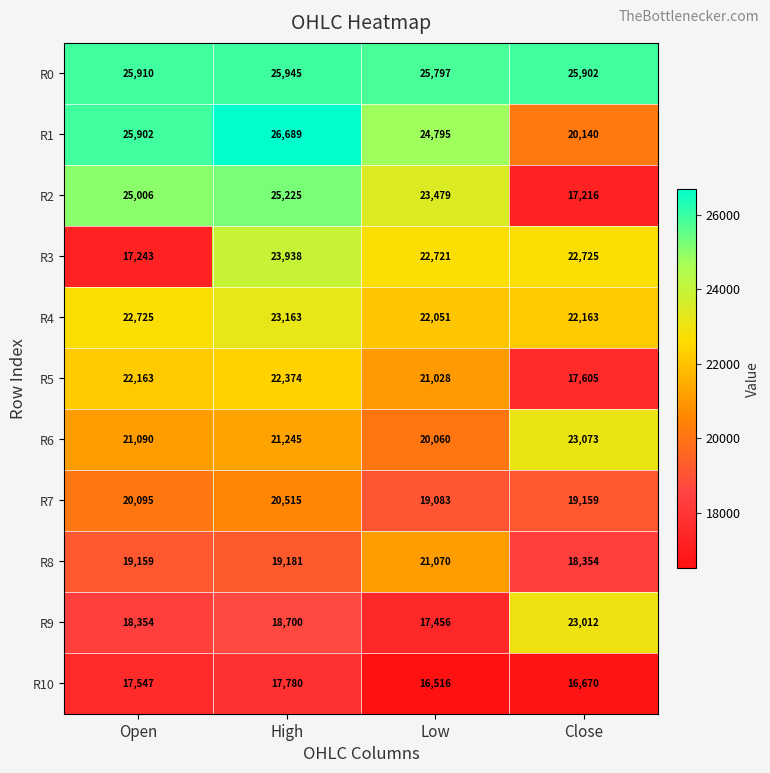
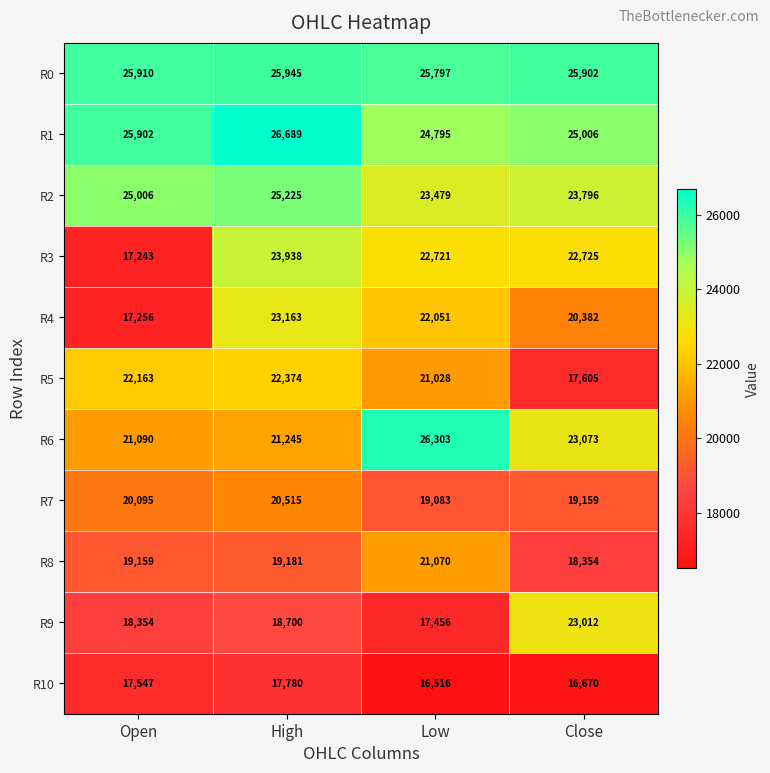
  {
    "R0": {
      "Open": "25,910",
      "High": "25,945",
      "Low": "25,797",
      "Close": "25,902"
    },
    "R1": {
      "Open": "25,902",
      "High": "26,689",
      "Low": "24,795",
-     "Close": "20,140"
+     "Close": "25,006"
    },
    "R2": {
      "Open": "25,006",
      "High": "25,225",
      "Low": "23,479",
-     "Close": "17,216"
+     "Close": "23,796"
    },
    "R3": {
      "Open": "17,243",
      "High": "23,938",
      "Low": "22,721",
      "Close": "22,725"
    },
    "R4": {
-     "Open": "22,725",
+     "Open": "17,256",
      "High": "23,163",
      "Low": "22,051",
-     "Close": "22,163"
+     "Close": "20,382"
    },
    "R5": {
      "Open": "22,163",
      "High": "22,374",
      "Low": "21,028",
      "Close": "17,605"
    },
    "R6": {
      "Open": "21,090",
      "High": "21,245",
-     "Low": "20,060",
+     "Low": "26,303",
      "Close": "23,073"
    },
    "R7": {
      "Open": "20,095",
      "High": "20,515",
      "Low": "19,083",
      "Close": "19,159"
    },
    "R8": {
      "Open": "19,159",
      "High": "19,181",
      "Low": "21,070",
      "Close": "18,354"
    },
    "R9": {
      "Open": "18,354",
      "High": "18,700",
      "Low": "17,456",
      "Close": "23,012"
    },
    "R10": {
      "Open": "17,547",
      "High": "17,780",
      "Low": "16,516",
      "Close": "16,670"
    }
  }
